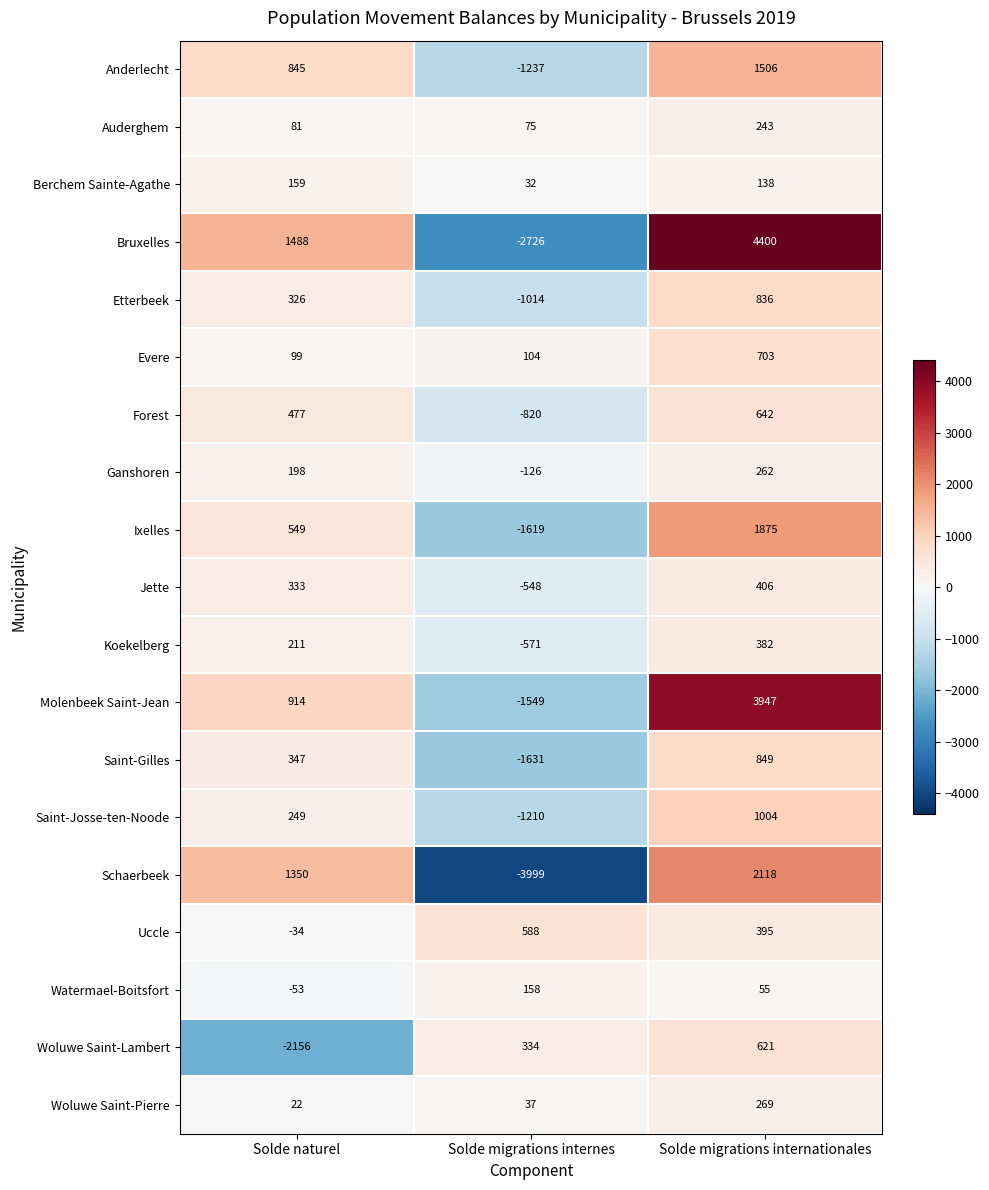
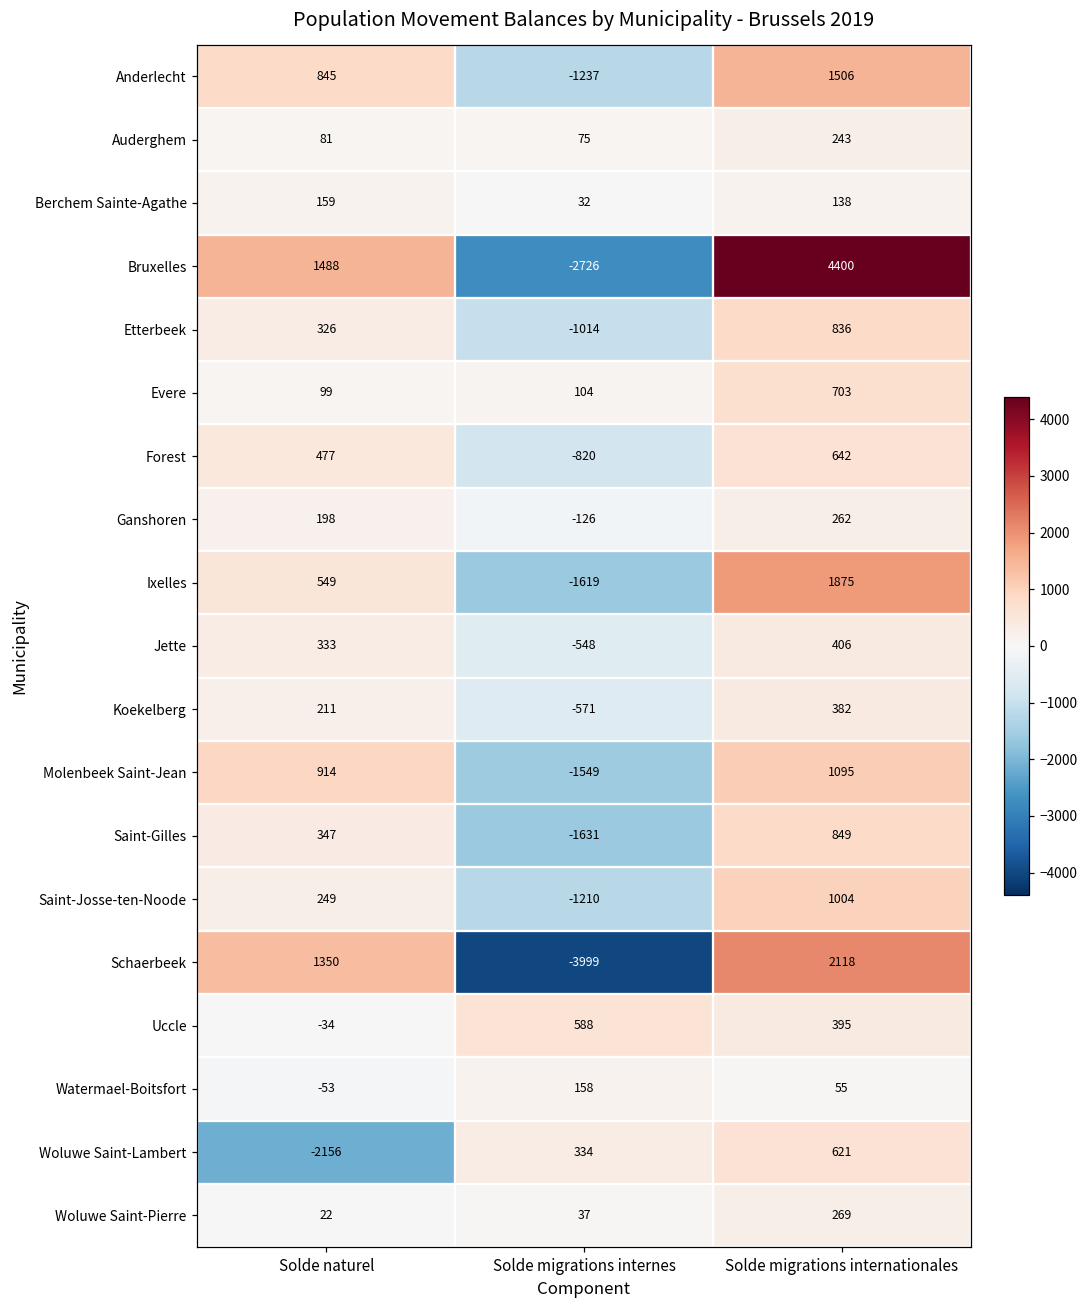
  {
    "Anderlecht": {
      "Solde naturel": 845,
      "Solde migrations internes": -1237,
      "Solde migrations internationales": 1506
    },
    "Auderghem": {
      "Solde naturel": 81,
      "Solde migrations internes": 75,
      "Solde migrations internationales": 243
    },
    "Berchem Sainte-Agathe": {
      "Solde naturel": 159,
      "Solde migrations internes": 32,
      "Solde migrations internationales": 138
    },
    "Bruxelles": {
      "Solde naturel": 1488,
      "Solde migrations internes": -2726,
      "Solde migrations internationales": 4400
    },
    "Etterbeek": {
      "Solde naturel": 326,
      "Solde migrations internes": -1014,
      "Solde migrations internationales": 836
    },
    "Evere": {
      "Solde naturel": 99,
      "Solde migrations internes": 104,
      "Solde migrations internationales": 703
    },
    "Forest": {
      "Solde naturel": 477,
      "Solde migrations internes": -820,
      "Solde migrations internationales": 642
    },
    "Ganshoren": {
      "Solde naturel": 198,
      "Solde migrations internes": -126,
      "Solde migrations internationales": 262
    },
    "Ixelles": {
      "Solde naturel": 549,
      "Solde migrations internes": -1619,
      "Solde migrations internationales": 1875
    },
    "Jette": {
      "Solde naturel": 333,
      "Solde migrations internes": -548,
      "Solde migrations internationales": 406
    },
    "Koekelberg": {
      "Solde naturel": 211,
      "Solde migrations internes": -571,
      "Solde migrations internationales": 382
    },
    "Molenbeek Saint-Jean": {
      "Solde naturel": 914,
      "Solde migrations internes": -1549,
-     "Solde migrations internationales": 3947
+     "Solde migrations internationales": 1095
    },
    "Saint-Gilles": {
      "Solde naturel": 347,
      "Solde migrations internes": -1631,
      "Solde migrations internationales": 849
    },
    "Saint-Josse-ten-Noode": {
      "Solde naturel": 249,
      "Solde migrations internes": -1210,
      "Solde migrations internationales": 1004
    },
    "Schaerbeek": {
      "Solde naturel": 1350,
      "Solde migrations internes": -3999,
      "Solde migrations internationales": 2118
    },
    "Uccle": {
      "Solde naturel": -34,
      "Solde migrations internes": 588,
      "Solde migrations internationales": 395
    },
    "Watermael-Boitsfort": {
      "Solde naturel": -53,
      "Solde migrations internes": 158,
      "Solde migrations internationales": 55
    },
    "Woluwe Saint-Lambert": {
      "Solde naturel": -2156,
      "Solde migrations internes": 334,
      "Solde migrations internationales": 621
    },
    "Woluwe Saint-Pierre": {
      "Solde naturel": 22,
      "Solde migrations internes": 37,
      "Solde migrations internationales": 269
    }
  }
